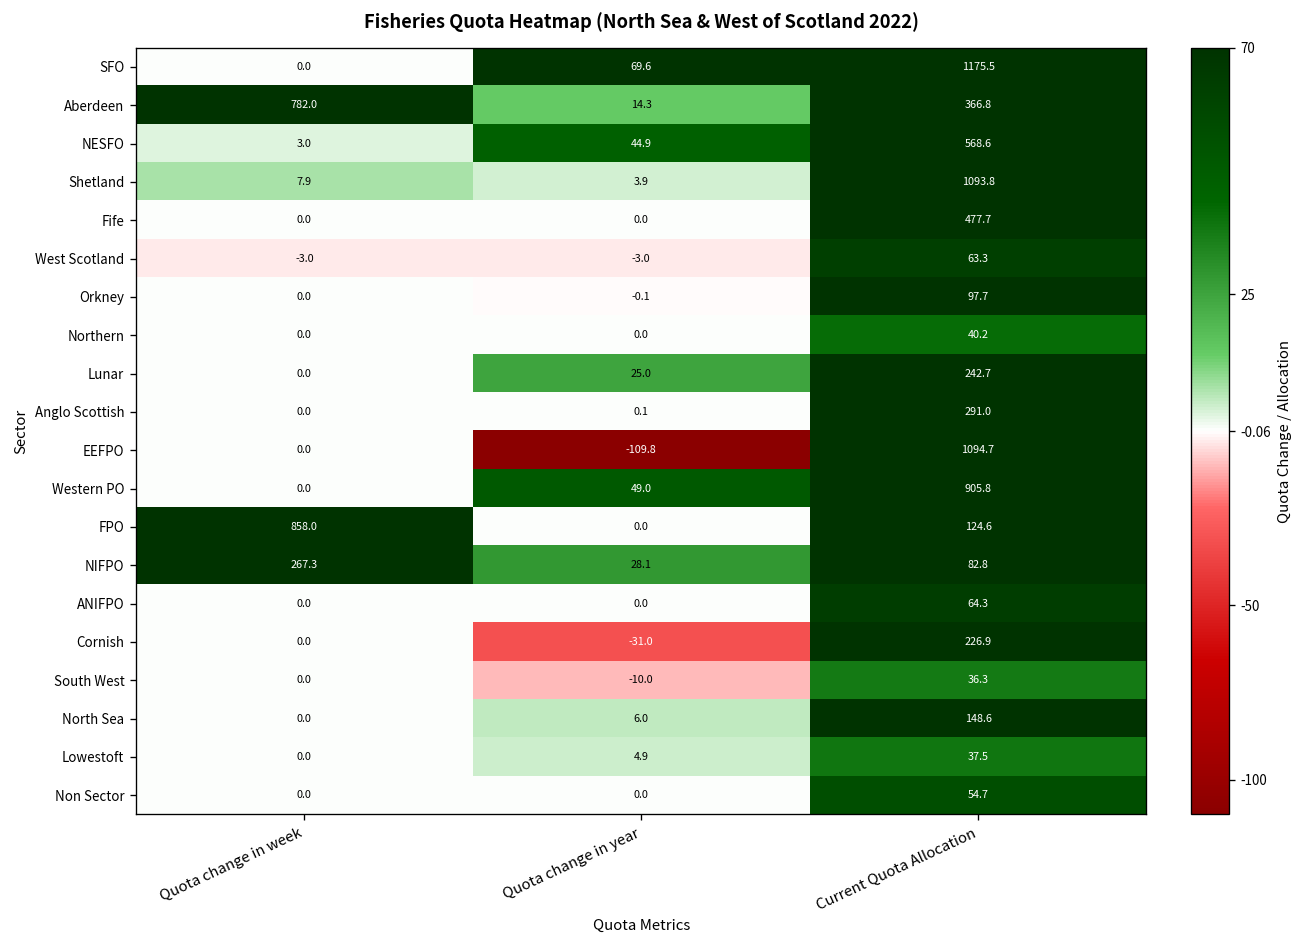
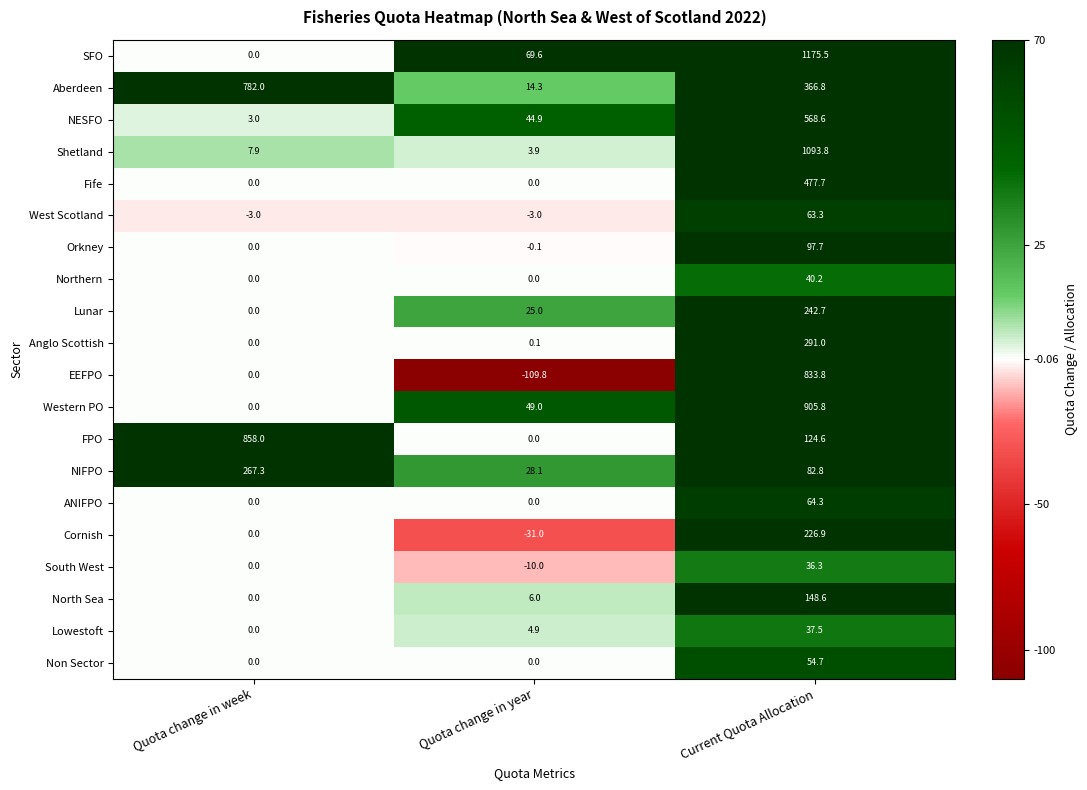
  {
    "SFO": {
      "Quota change in week": 0.0,
      "Quota change in year": 69.6,
      "Current Quota Allocation": 1175.5
    },
    "Aberdeen": {
      "Quota change in week": 782.0,
      "Quota change in year": 14.3,
      "Current Quota Allocation": 366.8
    },
    "NESFO": {
      "Quota change in week": 3.0,
      "Quota change in year": 44.9,
      "Current Quota Allocation": 568.6
    },
    "Shetland": {
      "Quota change in week": 7.9,
      "Quota change in year": 3.9,
      "Current Quota Allocation": 1093.8
    },
    "Fife": {
      "Quota change in week": 0.0,
      "Quota change in year": 0.0,
      "Current Quota Allocation": 477.7
    },
    "West Scotland": {
      "Quota change in week": -3.0,
      "Quota change in year": -3.0,
      "Current Quota Allocation": 63.3
    },
    "Orkney": {
      "Quota change in week": 0.0,
      "Quota change in year": -0.1,
      "Current Quota Allocation": 97.7
    },
    "Northern": {
      "Quota change in week": 0.0,
      "Quota change in year": 0.0,
      "Current Quota Allocation": 40.2
    },
    "Lunar": {
      "Quota change in week": 0.0,
      "Quota change in year": 25.0,
      "Current Quota Allocation": 242.7
    },
    "Anglo Scottish": {
      "Quota change in week": 0.0,
      "Quota change in year": 0.1,
      "Current Quota Allocation": 291.0
    },
    "EEFPO": {
      "Quota change in week": 0.0,
      "Quota change in year": -109.8,
-     "Current Quota Allocation": 1094.7
+     "Current Quota Allocation": 833.8
    },
    "Western PO": {
      "Quota change in week": 0.0,
      "Quota change in year": 49.0,
      "Current Quota Allocation": 905.8
    },
    "FPO": {
      "Quota change in week": 858.0,
      "Quota change in year": 0.0,
      "Current Quota Allocation": 124.6
    },
    "NIFPO": {
      "Quota change in week": 267.3,
      "Quota change in year": 28.1,
      "Current Quota Allocation": 82.8
    },
    "ANIFPO": {
      "Quota change in week": 0.0,
      "Quota change in year": 0.0,
      "Current Quota Allocation": 64.3
    },
    "Cornish": {
      "Quota change in week": 0.0,
      "Quota change in year": -31.0,
      "Current Quota Allocation": 226.9
    },
    "South West": {
      "Quota change in week": 0.0,
      "Quota change in year": -10.0,
      "Current Quota Allocation": 36.3
    },
    "North Sea": {
      "Quota change in week": 0.0,
      "Quota change in year": 6.0,
      "Current Quota Allocation": 148.6
    },
    "Lowestoft": {
      "Quota change in week": 0.0,
      "Quota change in year": 4.9,
      "Current Quota Allocation": 37.5
    },
    "Non Sector": {
      "Quota change in week": 0.0,
      "Quota change in year": 0.0,
      "Current Quota Allocation": 54.7
    }
  }
